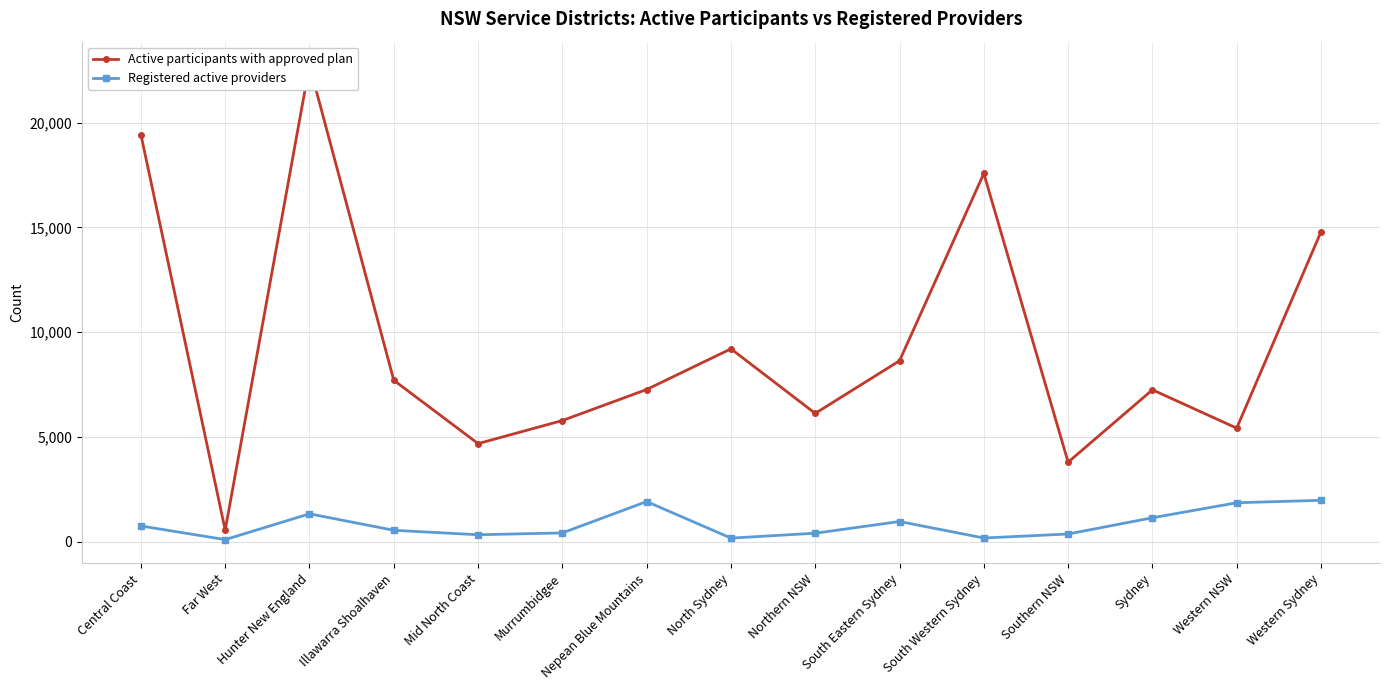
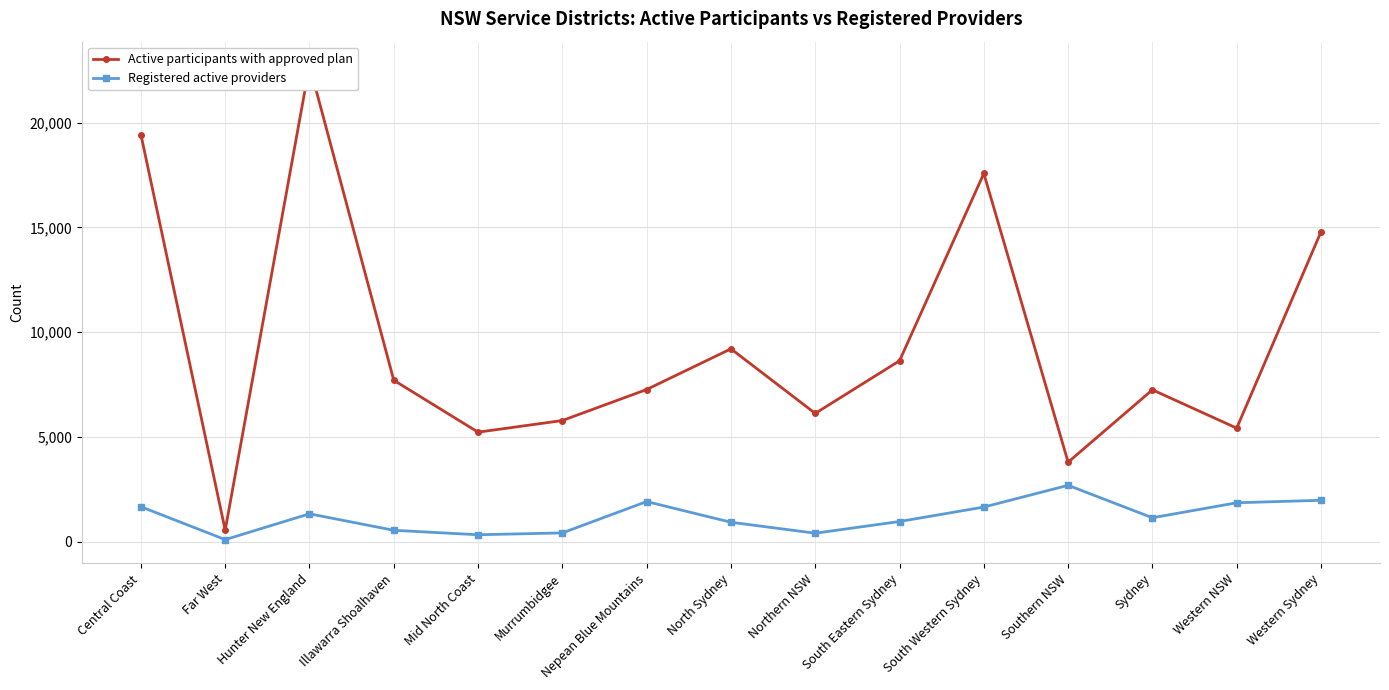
  {
    "Active participants with approved plan": {
      "Central Coast": "19,400",
      "Far West": "500",
      "Illawarra Shoalhaven": "7,700",
-     "Mid North Coast": "4,700",
+     "Mid North Coast": "5,200",
      "Murrumbidgee": "5,800",
      "Nepean Blue Mountains": "7,300",
      "North Sydney": "9,200",
      "Northern NSW": "6,100",
      "South Eastern Sydney": "8,600",
      "South Western Sydney": "17,600",
      "Southern NSW": "3,800",
      "Sydney": "7,200",
      "Western NSW": "5,400",
      "Western Sydney": "14,800"
    },
    "Registered active providers": {
-     "Central Coast": "700",
+     "Central Coast": "1,700",
      "Far West": "100",
      "Hunter New England": "1,300",
      "Illawarra Shoalhaven": "500",
      "Mid North Coast": "300",
      "Murrumbidgee": "400",
      "Nepean Blue Mountains": "1,900",
-     "North Sydney": "200",
+     "North Sydney": "900",
      "Northern NSW": "400",
      "South Eastern Sydney": "1,000",
-     "South Western Sydney": "200",
-     "Southern NSW": "400",
+     "South Western Sydney": "1,600",
+     "Southern NSW": "2,700",
      "Sydney": "1,100",
      "Western NSW": "1,900",
      "Western Sydney": "2,000"
    }
  }
